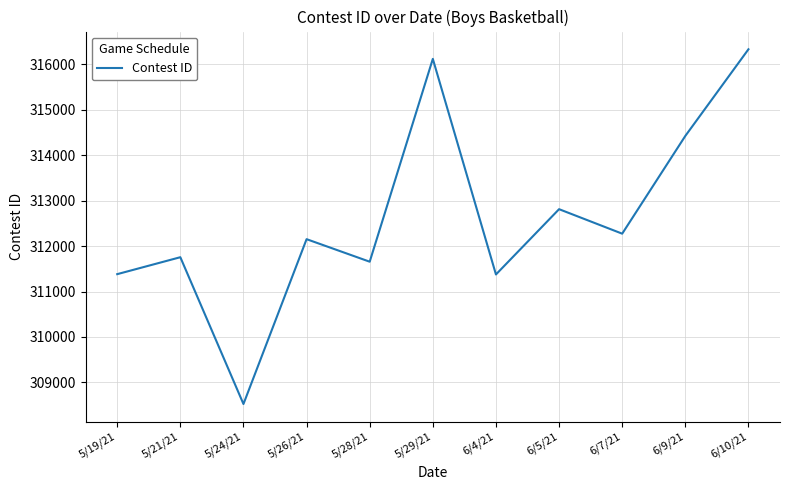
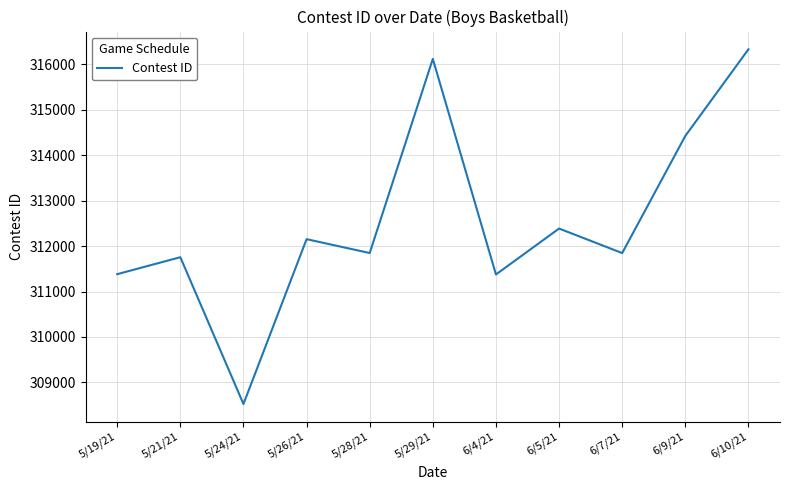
  {
    "5/19/21": 311400,
    "5/21/21": 311800,
    "5/24/21": 308500,
    "5/26/21": 312200,
-   "5/28/21": 311700,
+   "5/28/21": 311800,
    "5/29/21": 316100,
    "6/4/21": 311400,
-   "6/5/21": 312800,
-   "6/7/21": 312300,
+   "6/5/21": 312400,
+   "6/7/21": 311800,
    "6/9/21": 314400,
    "6/10/21": 316300
  }
